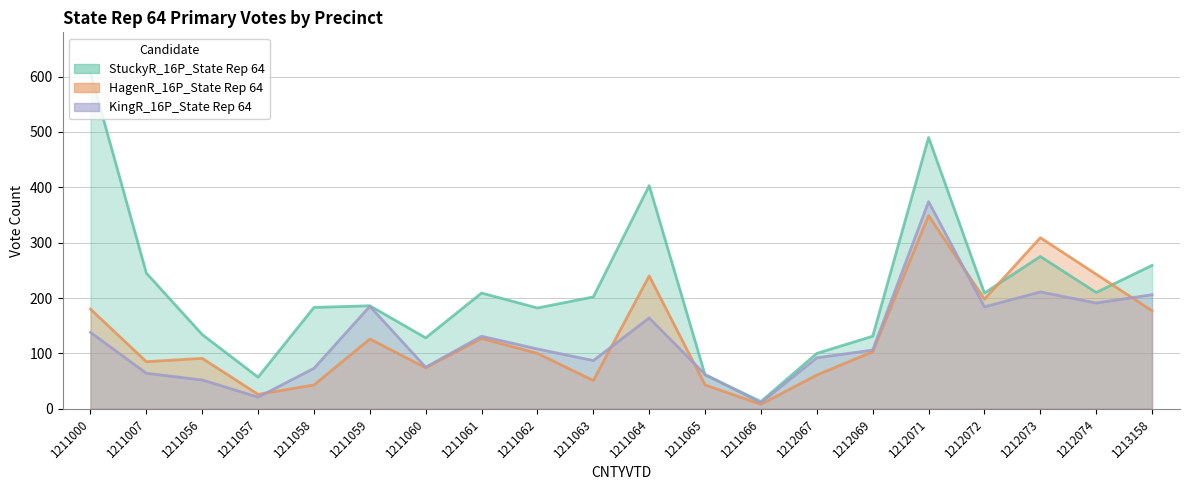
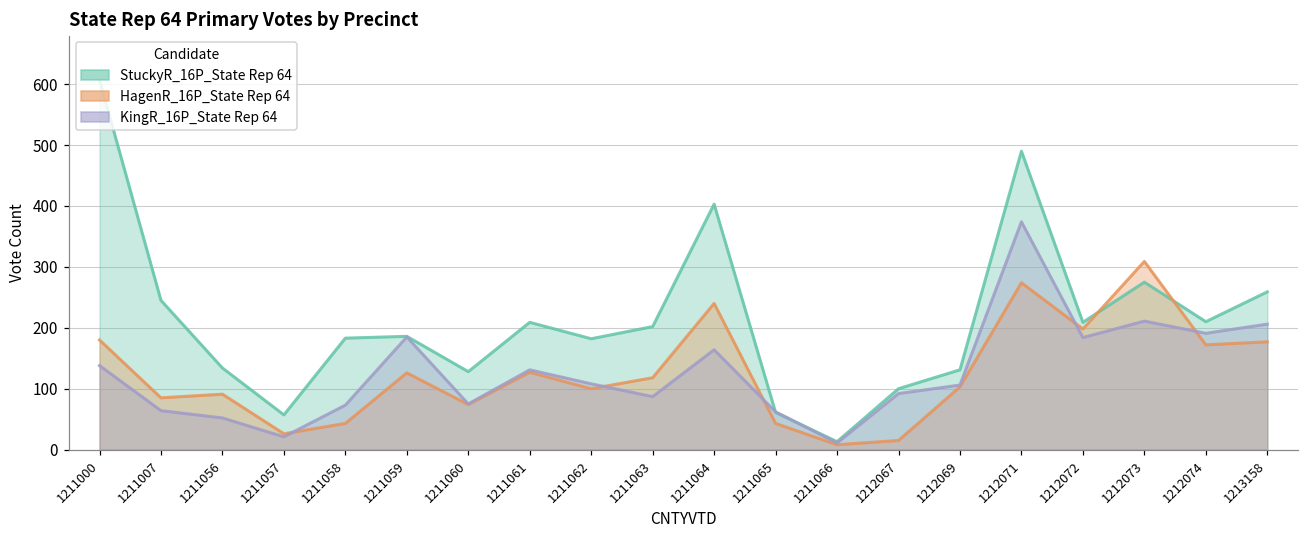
  {
    "HagenR_16P_State Rep 64": {
      "1211000": 180,
      "1211007": 90,
      "1211056": 90,
      "1211057": 30,
      "1211058": 40,
      "1211059": 130,
      "1211062": 100,
-     "1211063": 50,
+     "1211063": 120,
      "1211064": 240,
      "1211065": 40,
-     "1212067": 60,
-     "1212071": 350,
+     "1212067": 20,
+     "1212071": 270,
      "1212072": 200,
      "1212073": 310,
-     "1212074": 240,
+     "1212074": 170,
      "1213158": 180
    }
  }
